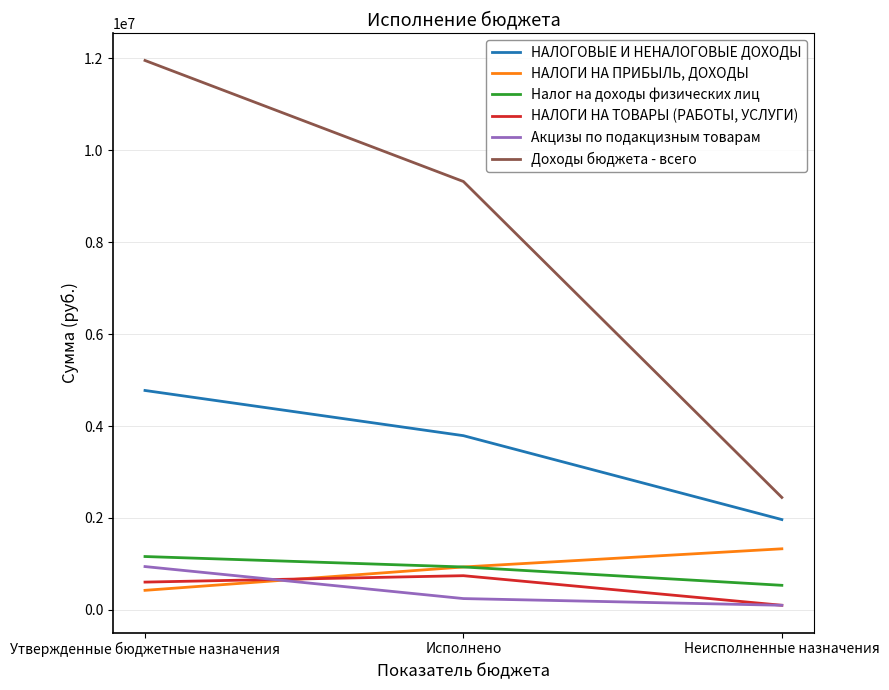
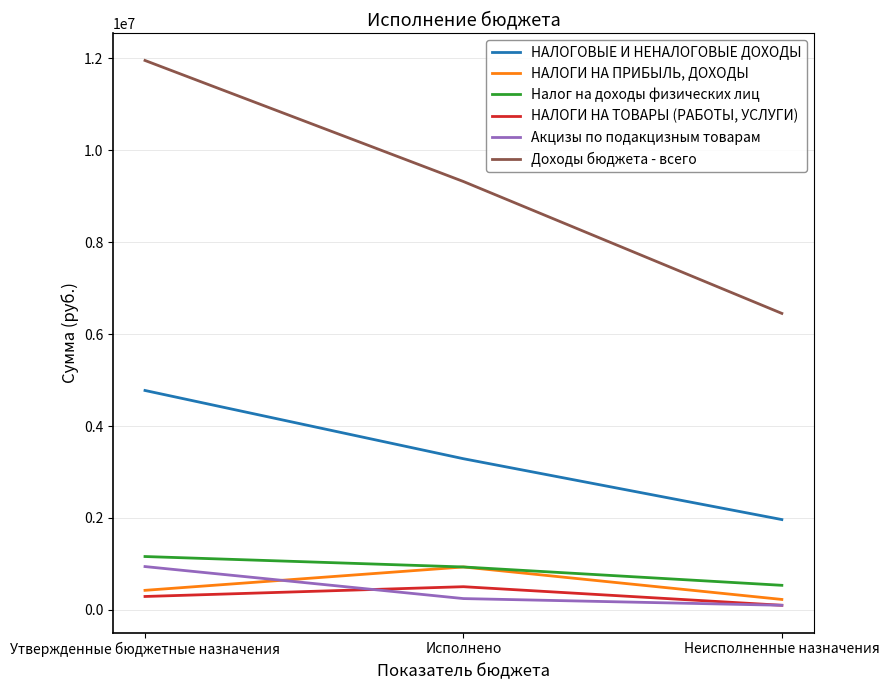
  {
    "НАЛОГОВЫЕ И НЕНАЛОГОВЫЕ ДОХОДЫ": {
      "Утвержденные бюджетные назначения": 4800000,
-     "Исполнено": 3800000,
+     "Исполнено": 3300000,
      "Неисполненные назначения": 2000000
    },
    "НАЛОГИ НА ПРИБЫЛЬ, ДОХОДЫ": {
      "Утвержденные бюджетные назначения": 400000,
-     "Неисполненные назначения": 1300000
+     "Неисполненные назначения": 200000
    },
    "Налог на доходы физических лиц": {
      "Утвержденные бюджетные назначения": 1200000,
      "Неисполненные назначения": 500000
    },
    "НАЛОГИ НА ТОВАРЫ (РАБОТЫ, УСЛУГИ)": {
-     "Утвержденные бюджетные назначения": 600000,
-     "Исполнено": 700000
+     "Утвержденные бюджетные назначения": 300000,
+     "Исполнено": 500000
    },
    "Акцизы по подакцизным товарам": {
      "Утвержденные бюджетные назначения": 900000,
      "Исполнено": 200000
    },
    "Доходы бюджета - всего": {
      "Утвержденные бюджетные назначения": 12000000,
      "Исполнено": 9300000,
-     "Неисполненные назначения": 2400000
+     "Неисполненные назначения": 6500000
    }
  }
